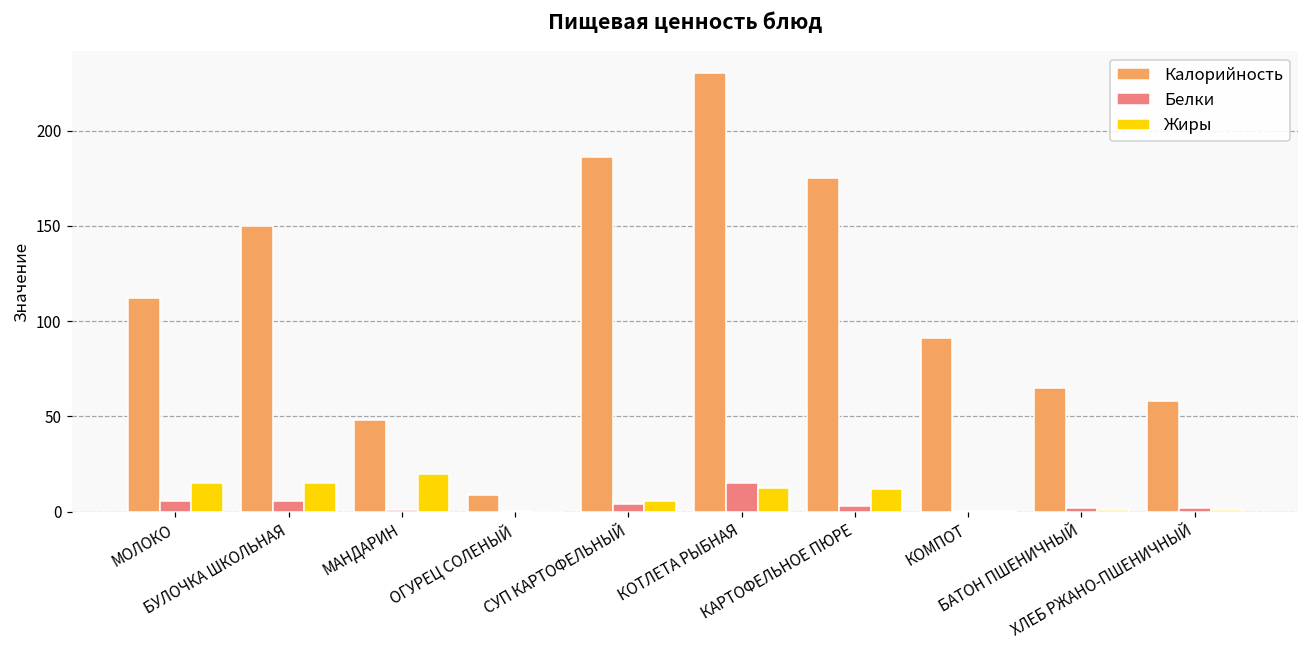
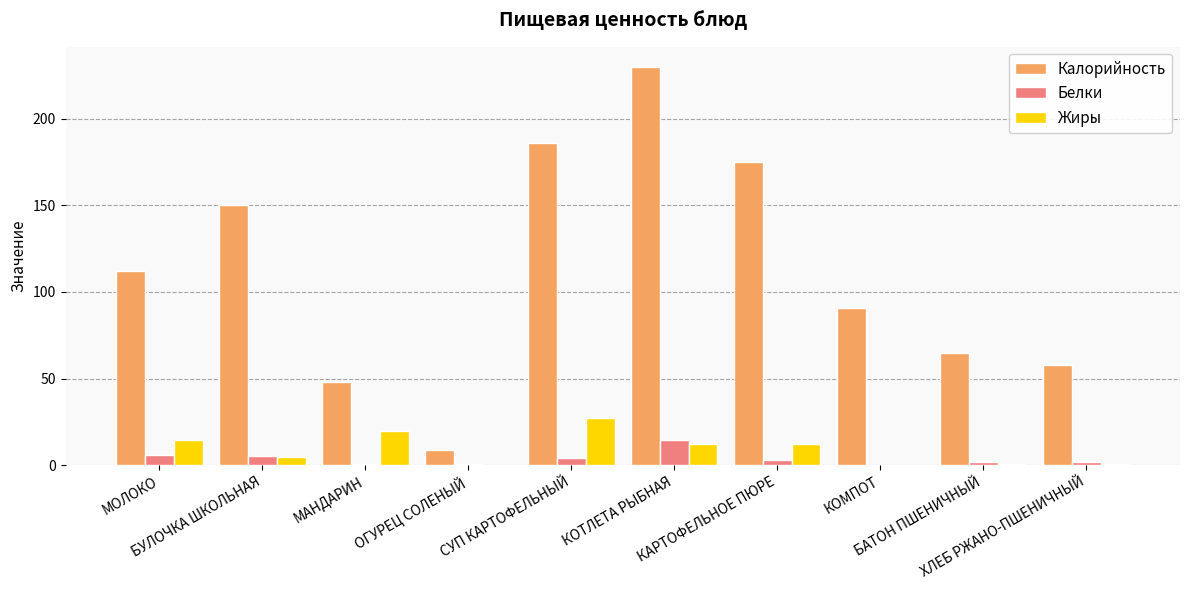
  {
    "Жиры": {
      "МОЛОКО": 15,
-     "БУЛОЧКА ШКОЛЬНАЯ": 15,
+     "БУЛОЧКА ШКОЛЬНАЯ": 5,
      "МАНДАРИН": 20,
      "ОГУРЕЦ СОЛЕНЫЙ": 0,
-     "СУП КАРТОФЕЛЬНЫЙ": 6,
+     "СУП КАРТОФЕЛЬНЫЙ": 27,
      "КОТЛЕТА РЫБНАЯ": 12,
      "КАРТОФЕЛЬНОЕ ПЮРЕ": 12
    }
  }
